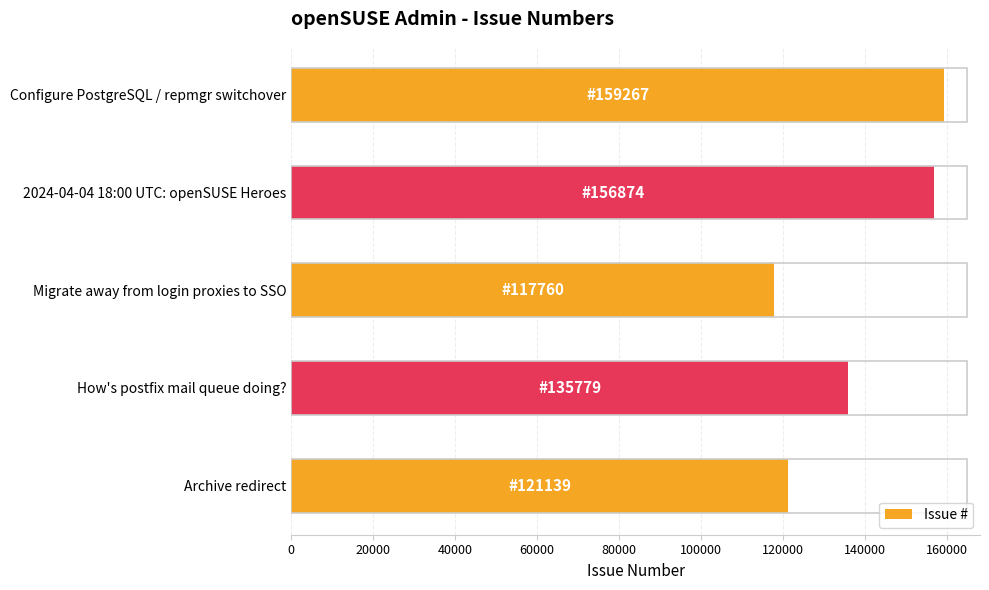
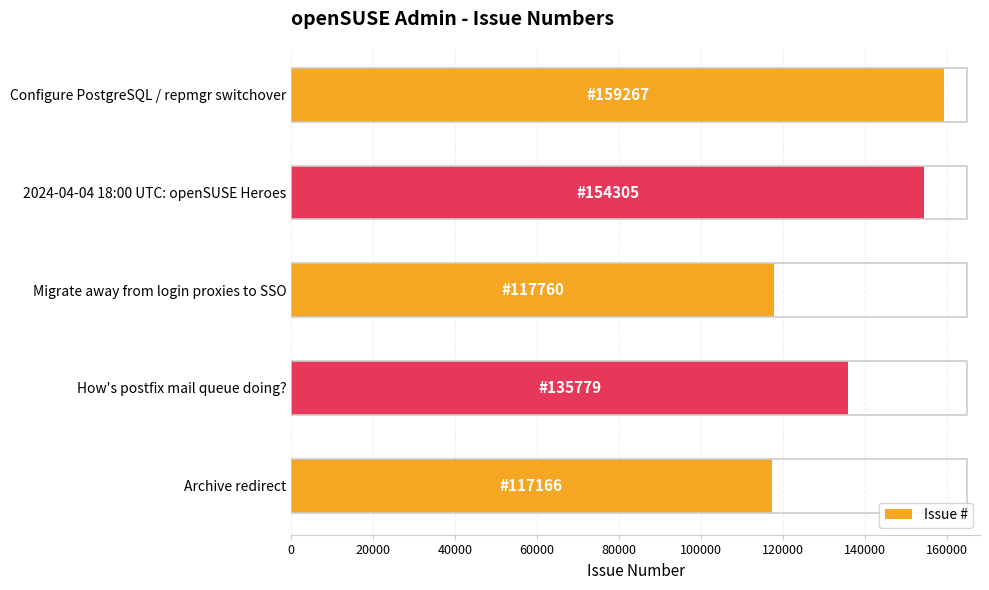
  {
    "Configure PostgreSQL / repmgr switchover": 159267,
-   "2024-04-04 18:00 UTC: openSUSE Heroes": 156874,
+   "2024-04-04 18:00 UTC: openSUSE Heroes": 154305,
    "Migrate away from login proxies to SSO": 117760,
    "How's postfix mail queue doing?": 135779,
-   "Archive redirect": 121139
+   "Archive redirect": 117166
  }
